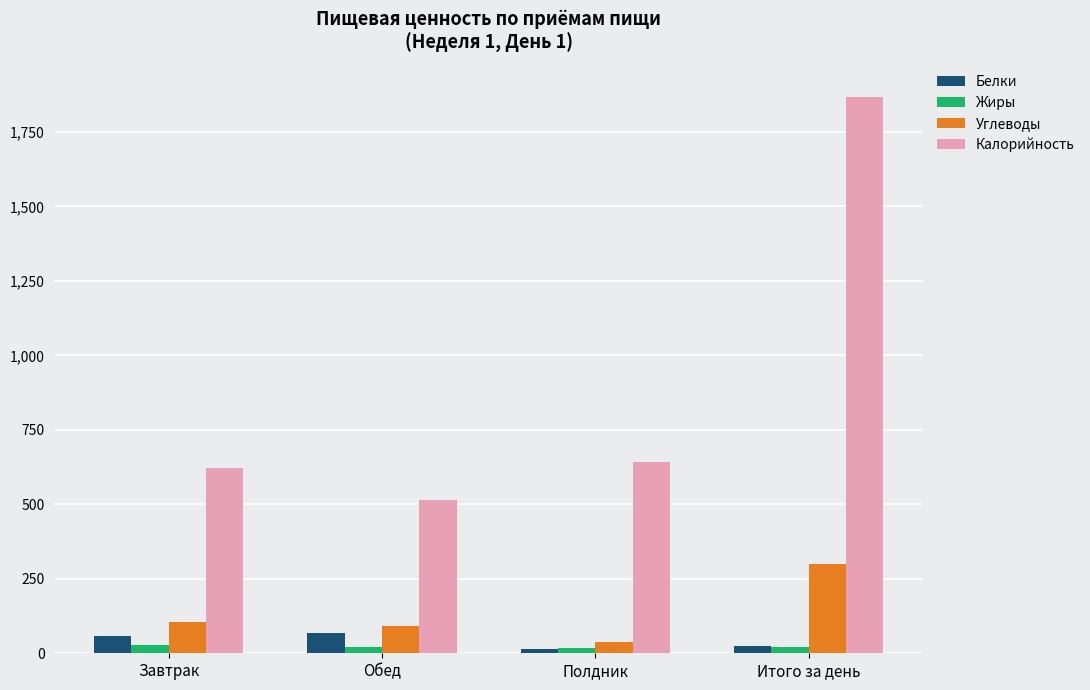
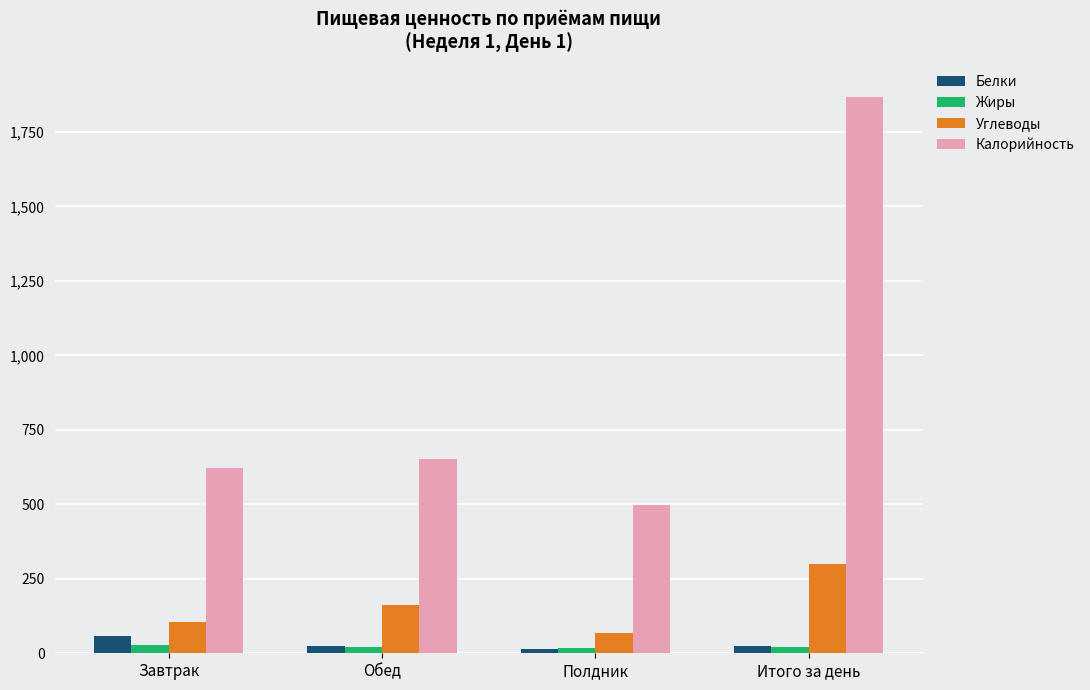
  {
    "Белки": {
      "Завтрак": "60",
-     "Обед": "70",
+     "Обед": "20",
      "Полдник": "20",
      "Итого за день": "20"
    },
    "Жиры": {
      "Завтрак": "30",
      "Обед": "20",
      "Полдник": "20",
      "Итого за день": "20"
    },
    "Углеводы": {
      "Завтрак": "100",
-     "Обед": "90",
-     "Полдник": "40",
+     "Обед": "160",
+     "Полдник": "70",
      "Итого за день": "300"
    },
    "Калорийность": {
      "Завтрак": "620",
-     "Обед": "510",
-     "Полдник": "640",
+     "Обед": "650",
+     "Полдник": "500",
      "Итого за день": "1,870"
    }
  }
